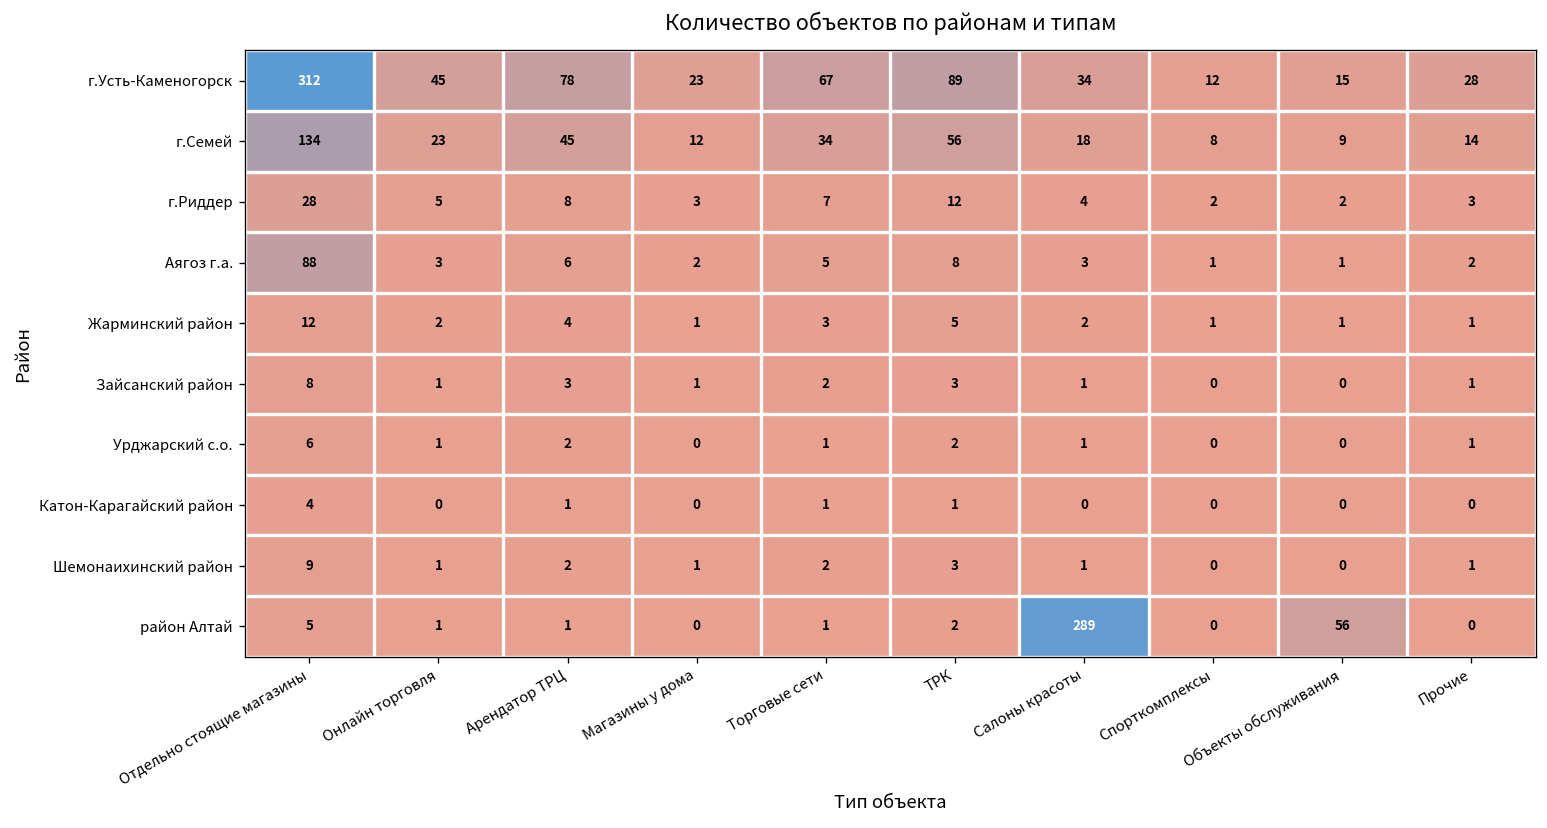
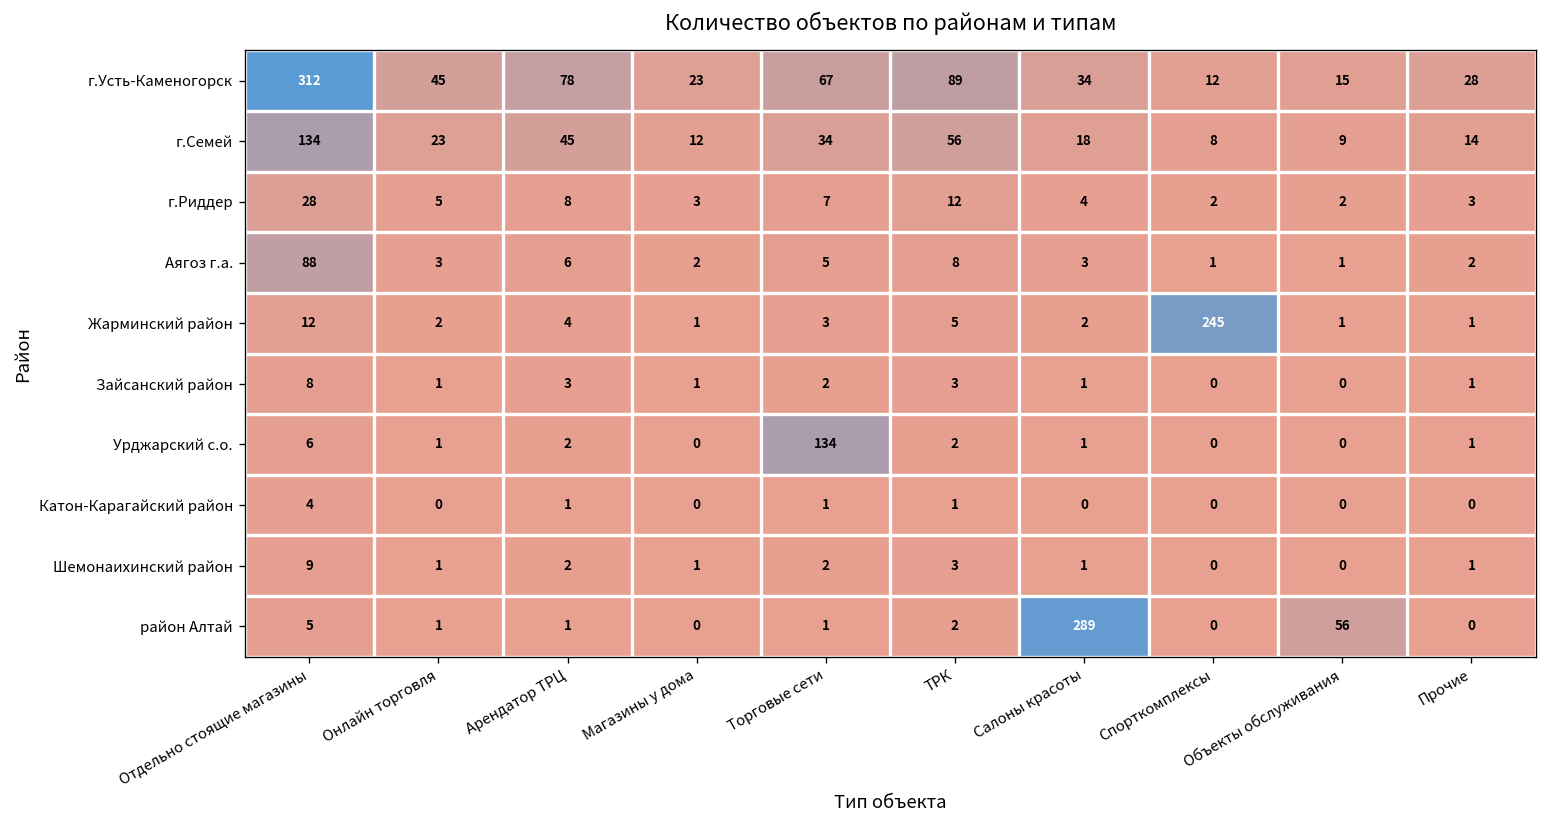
  {
    "г.Усть-Каменогорск": {
      "Отдельно стоящие магазины": 312,
      "Онлайн торговля": 45,
      "Арендатор ТРЦ": 78,
      "Магазины у дома": 23,
      "Торговые сети": 67,
      "ТРК": 89,
      "Салоны красоты": 34,
      "Спорткомплексы": 12,
      "Объекты обслуживания": 15,
      "Прочие": 28
    },
    "г.Семей": {
      "Отдельно стоящие магазины": 134,
      "Онлайн торговля": 23,
      "Арендатор ТРЦ": 45,
      "Магазины у дома": 12,
      "Торговые сети": 34,
      "ТРК": 56,
      "Салоны красоты": 18,
      "Спорткомплексы": 8,
      "Объекты обслуживания": 9,
      "Прочие": 14
    },
    "г.Риддер": {
      "Отдельно стоящие магазины": 28,
      "Онлайн торговля": 5,
      "Арендатор ТРЦ": 8,
      "Магазины у дома": 3,
      "Торговые сети": 7,
      "ТРК": 12,
      "Салоны красоты": 4,
      "Спорткомплексы": 2,
      "Объекты обслуживания": 2,
      "Прочие": 3
    },
    "Аягоз г.а.": {
      "Отдельно стоящие магазины": 88,
      "Онлайн торговля": 3,
      "Арендатор ТРЦ": 6,
      "Магазины у дома": 2,
      "Торговые сети": 5,
      "ТРК": 8,
      "Салоны красоты": 3,
      "Спорткомплексы": 1,
      "Объекты обслуживания": 1,
      "Прочие": 2
    },
    "Жарминский район": {
      "Отдельно стоящие магазины": 12,
      "Онлайн торговля": 2,
      "Арендатор ТРЦ": 4,
      "Магазины у дома": 1,
      "Торговые сети": 3,
      "ТРК": 5,
      "Салоны красоты": 2,
-     "Спорткомплексы": 1,
+     "Спорткомплексы": 245,
      "Объекты обслуживания": 1,
      "Прочие": 1
    },
    "Зайсанский район": {
      "Отдельно стоящие магазины": 8,
      "Онлайн торговля": 1,
      "Арендатор ТРЦ": 3,
      "Магазины у дома": 1,
      "Торговые сети": 2,
      "ТРК": 3,
      "Салоны красоты": 1,
      "Спорткомплексы": 0,
      "Объекты обслуживания": 0,
      "Прочие": 1
    },
    "Урджарский с.о.": {
      "Отдельно стоящие магазины": 6,
      "Онлайн торговля": 1,
      "Арендатор ТРЦ": 2,
      "Магазины у дома": 0,
-     "Торговые сети": 1,
+     "Торговые сети": 134,
      "ТРК": 2,
      "Салоны красоты": 1,
      "Спорткомплексы": 0,
      "Объекты обслуживания": 0,
      "Прочие": 1
    },
    "Катон-Карагайский район": {
      "Отдельно стоящие магазины": 4,
      "Онлайн торговля": 0,
      "Арендатор ТРЦ": 1,
      "Магазины у дома": 0,
      "Торговые сети": 1,
      "ТРК": 1,
      "Салоны красоты": 0,
      "Спорткомплексы": 0,
      "Объекты обслуживания": 0,
      "Прочие": 0
    },
    "Шемонаихинский район": {
      "Отдельно стоящие магазины": 9,
      "Онлайн торговля": 1,
      "Арендатор ТРЦ": 2,
      "Магазины у дома": 1,
      "Торговые сети": 2,
      "ТРК": 3,
      "Салоны красоты": 1,
      "Спорткомплексы": 0,
      "Объекты обслуживания": 0,
      "Прочие": 1
    },
    "район Алтай": {
      "Отдельно стоящие магазины": 5,
      "Онлайн торговля": 1,
      "Арендатор ТРЦ": 1,
      "Магазины у дома": 0,
      "Торговые сети": 1,
      "ТРК": 2,
      "Салоны красоты": 289,
      "Спорткомплексы": 0,
      "Объекты обслуживания": 56,
      "Прочие": 0
    }
  }
